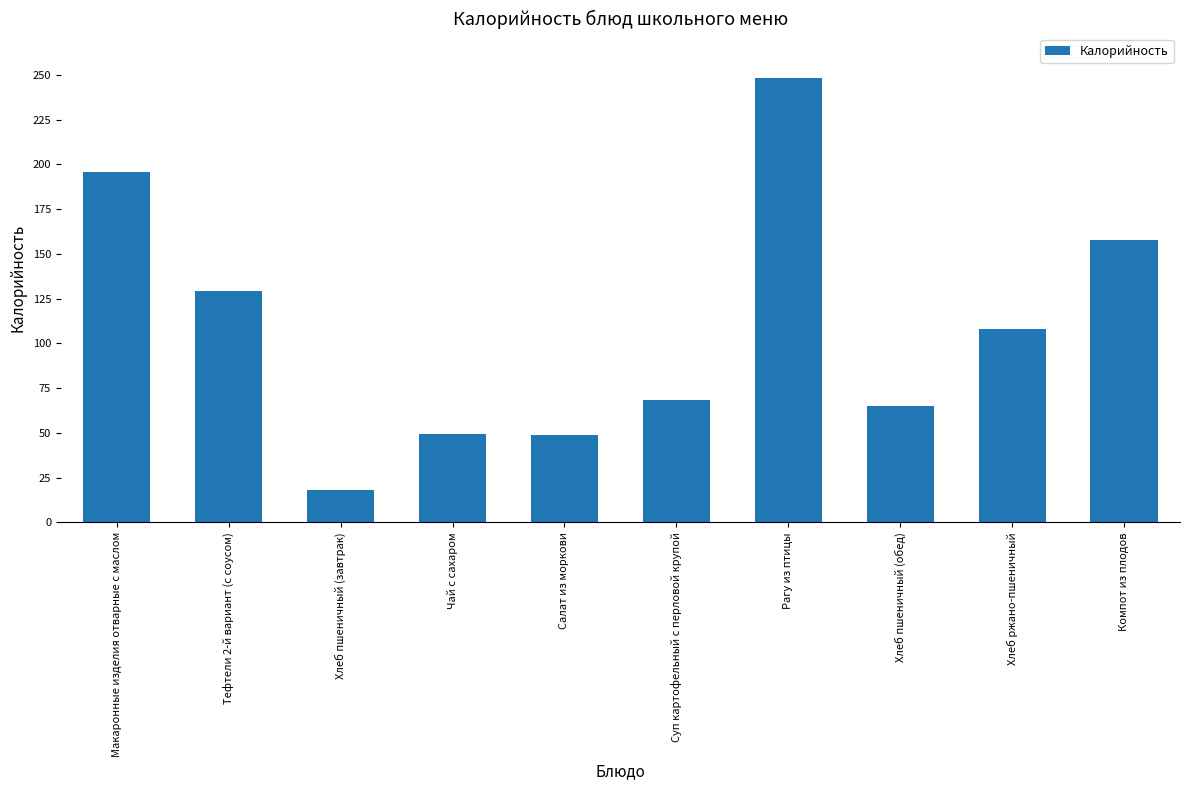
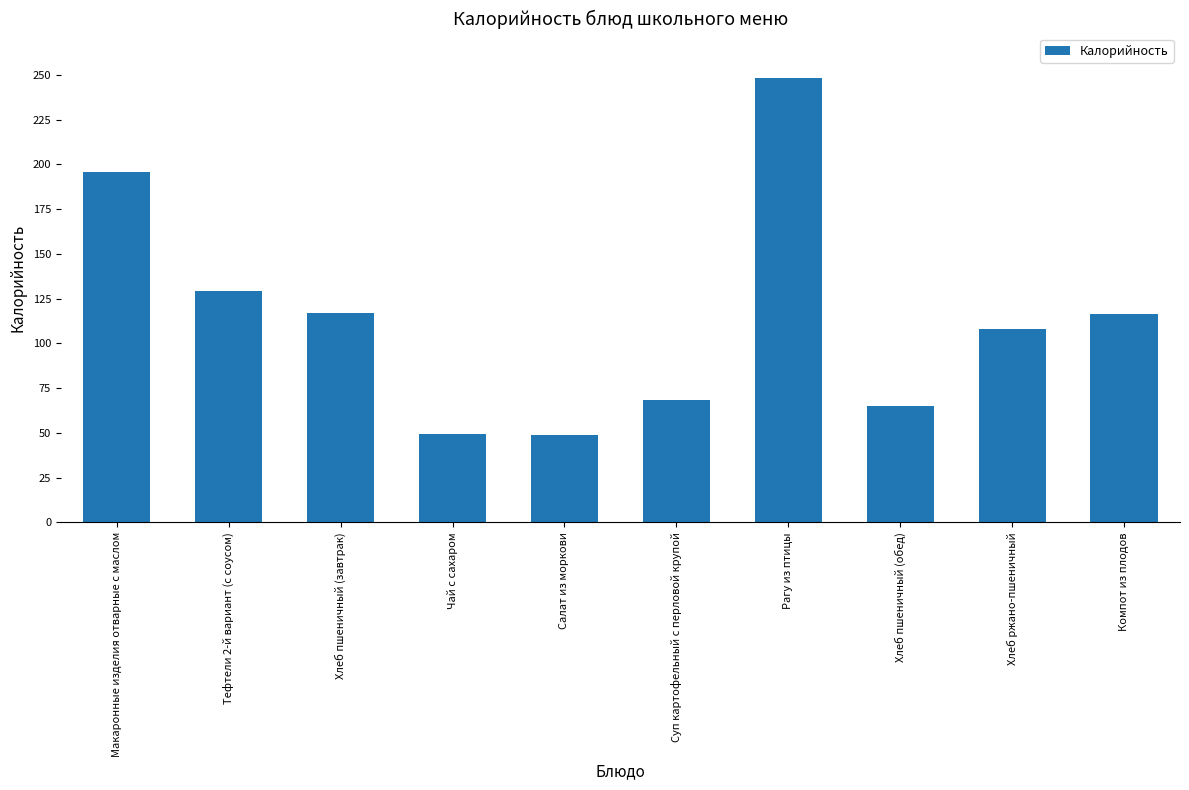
  {
    "Макаронные изделия отварные с маслом": 196,
    "Тефтели 2-й вариант (с соусом)": 129,
-   "Хлеб пшеничный (завтрак)": 18,
+   "Хлеб пшеничный (завтрак)": 117,
    "Чай с сахаром": 50,
    "Салат из моркови": 49,
    "Суп картофельный с перловой крупой": 69,
    "Рагу из птицы": 248,
    "Хлеб пшеничный (обед)": 65,
    "Хлеб ржано-пшеничный": 108,
-   "Компот из плодов": 158
+   "Компот из плодов": 117
  }
